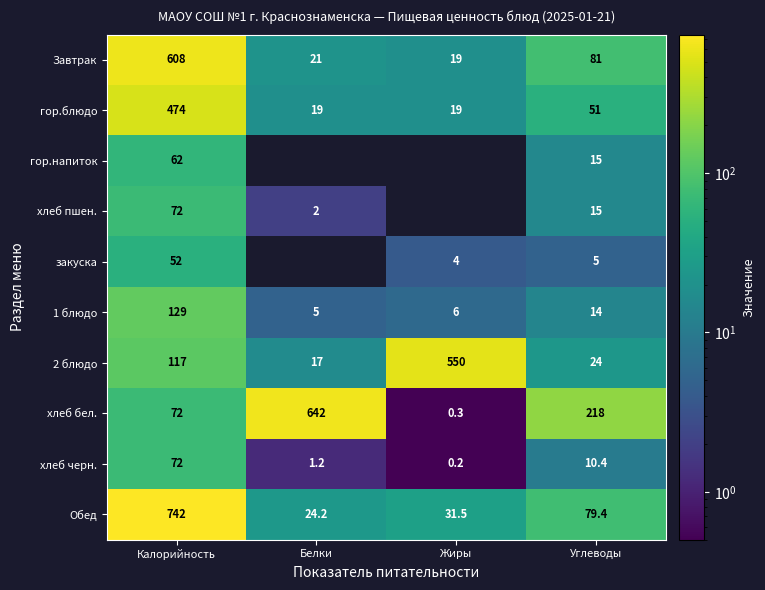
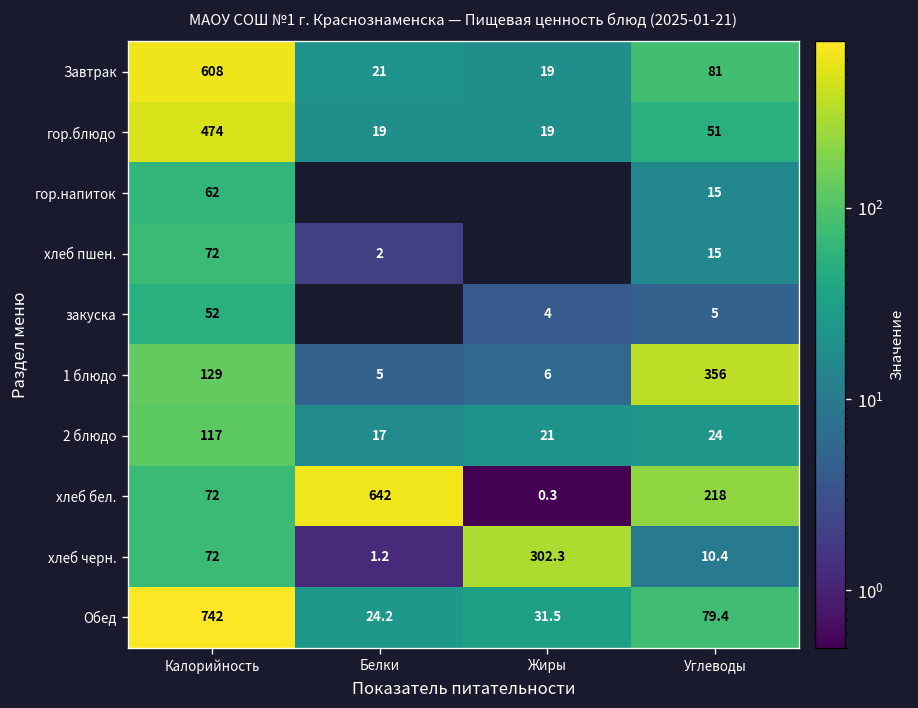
  {
    "Завтрак": {
      "Калорийность": 608,
      "Белки": 21,
      "Жиры": 19,
      "Углеводы": 81
    },
    "гор.блюдо": {
      "Калорийность": 474,
      "Белки": 19,
      "Жиры": 19,
      "Углеводы": 51
    },
    "гор.напиток": {
      "Калорийность": 62,
      "Углеводы": 15
    },
    "хлеб пшен.": {
      "Калорийность": 72,
      "Белки": 2,
      "Углеводы": 15
    },
    "закуска": {
      "Калорийность": 52,
      "Жиры": 4,
      "Углеводы": 5
    },
    "1 блюдо": {
      "Калорийность": 129,
      "Белки": 5,
      "Жиры": 6,
-     "Углеводы": 14
+     "Углеводы": 356
    },
    "2 блюдо": {
      "Калорийность": 117,
      "Белки": 17,
-     "Жиры": 550,
+     "Жиры": 21,
      "Углеводы": 24
    },
    "хлеб бел.": {
      "Калорийность": 72,
      "Белки": 642,
      "Жиры": 0.3,
      "Углеводы": 218
    },
    "хлеб черн.": {
      "Калорийность": 72,
      "Белки": 1.2,
-     "Жиры": 0.2,
+     "Жиры": 302.3,
      "Углеводы": 10.4
    },
    "Обед": {
      "Калорийность": 742,
      "Белки": 24.2,
      "Жиры": 31.5,
      "Углеводы": 79.4
    }
  }
